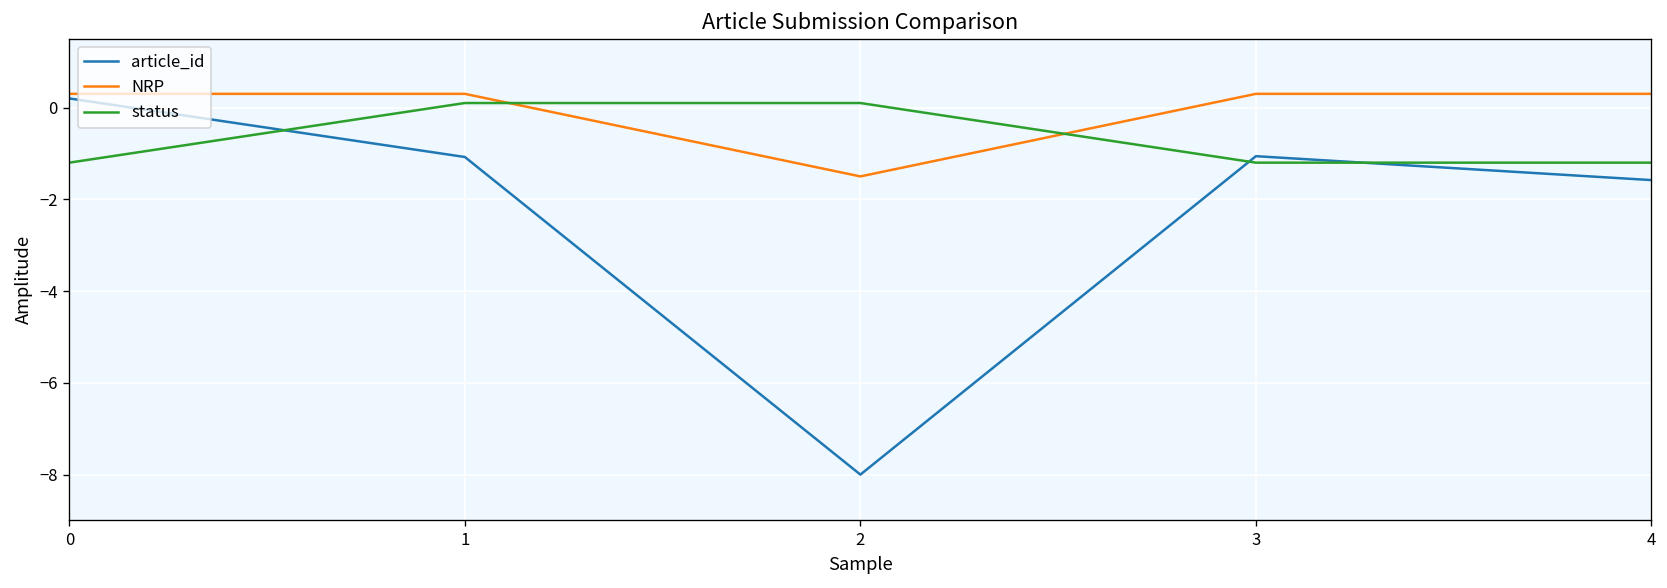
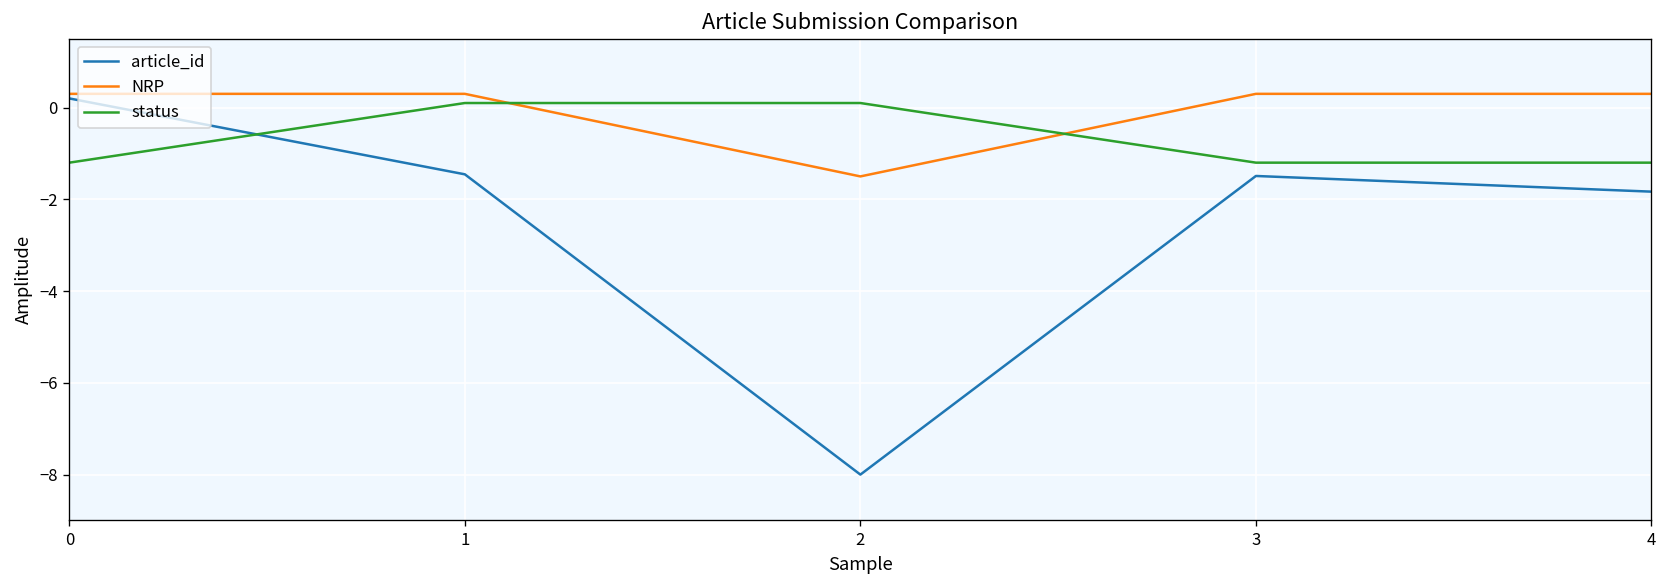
  {
    "article_id": {
      "0": 0.2,
-     "1": -1.1,
+     "1": -1.5,
      "2": -8.0,
-     "3": -1.1,
-     "4": -1.6
+     "3": -1.5,
+     "4": -1.8
    },
    "NRP": {
      "0": 0.3,
      "1": 0.3,
      "2": -1.5,
      "3": 0.3,
      "4": 0.3
    },
    "status": {
      "0": -1.2,
      "1": 0.1,
      "2": 0.1,
      "3": -1.2,
      "4": -1.2
    }
  }
